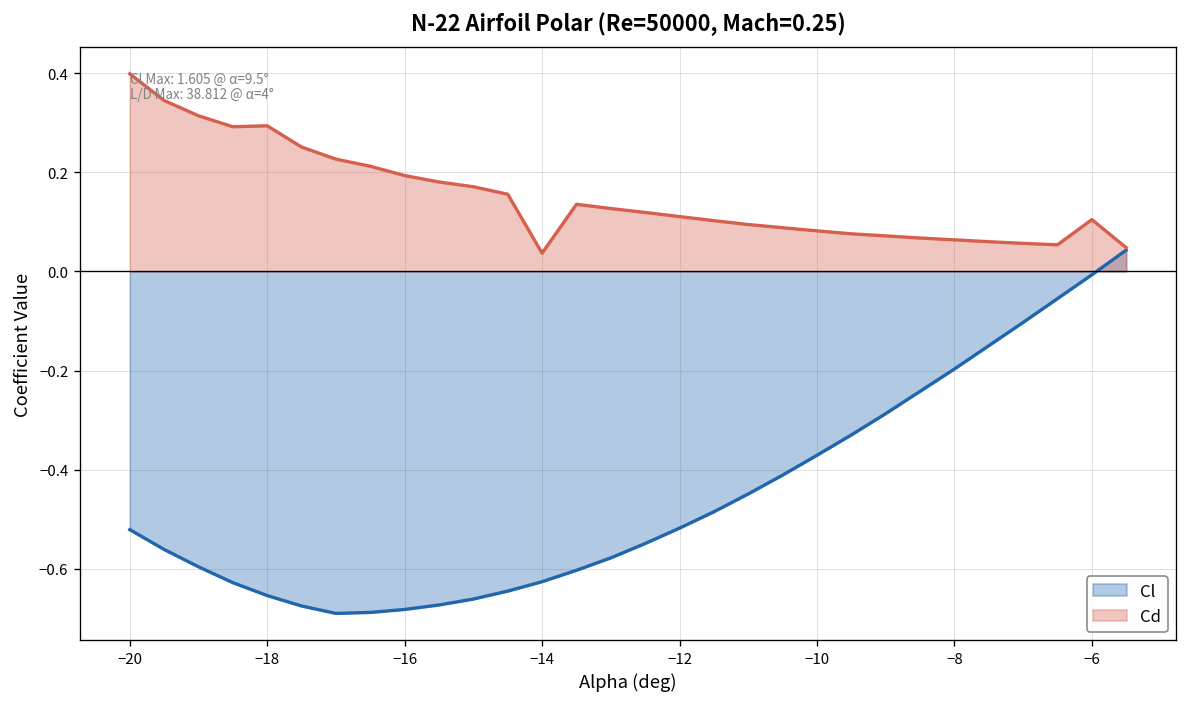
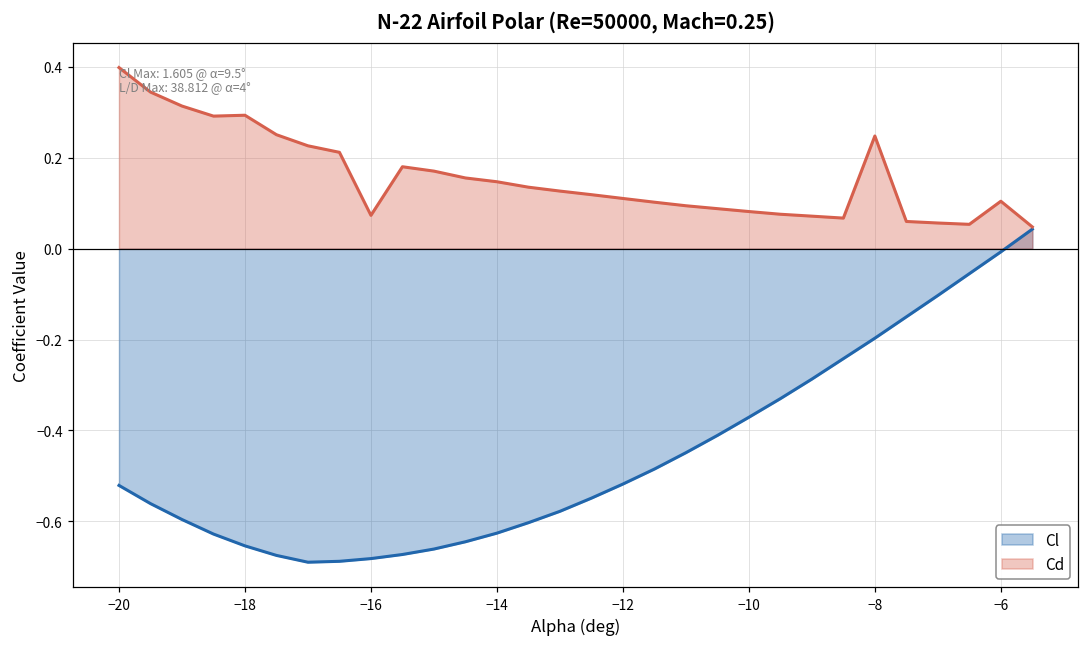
  {
    "Cd": {
      "−18": 0.29,
-     "−16": 0.19,
-     "−14": 0.04,
+     "−16": 0.07,
+     "−14": 0.15,
      "−12": 0.11,
      "−10": 0.08,
-     "−8": 0.06,
+     "−8": 0.25,
      "−6": 0.10
    }
  }
